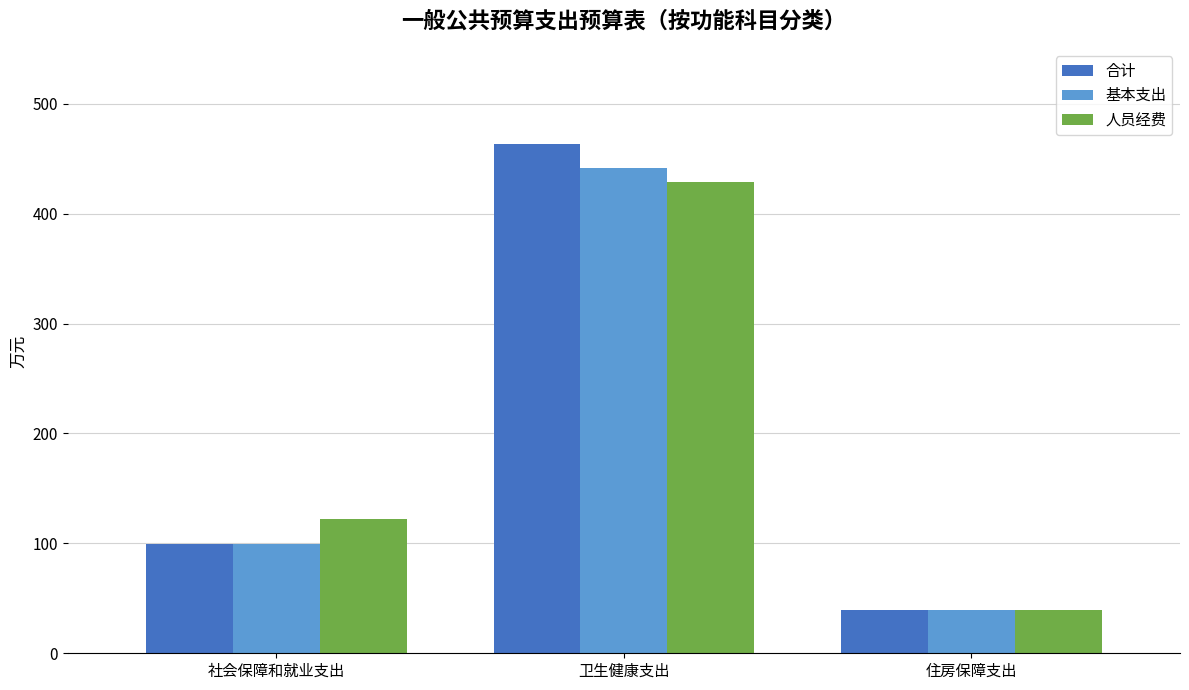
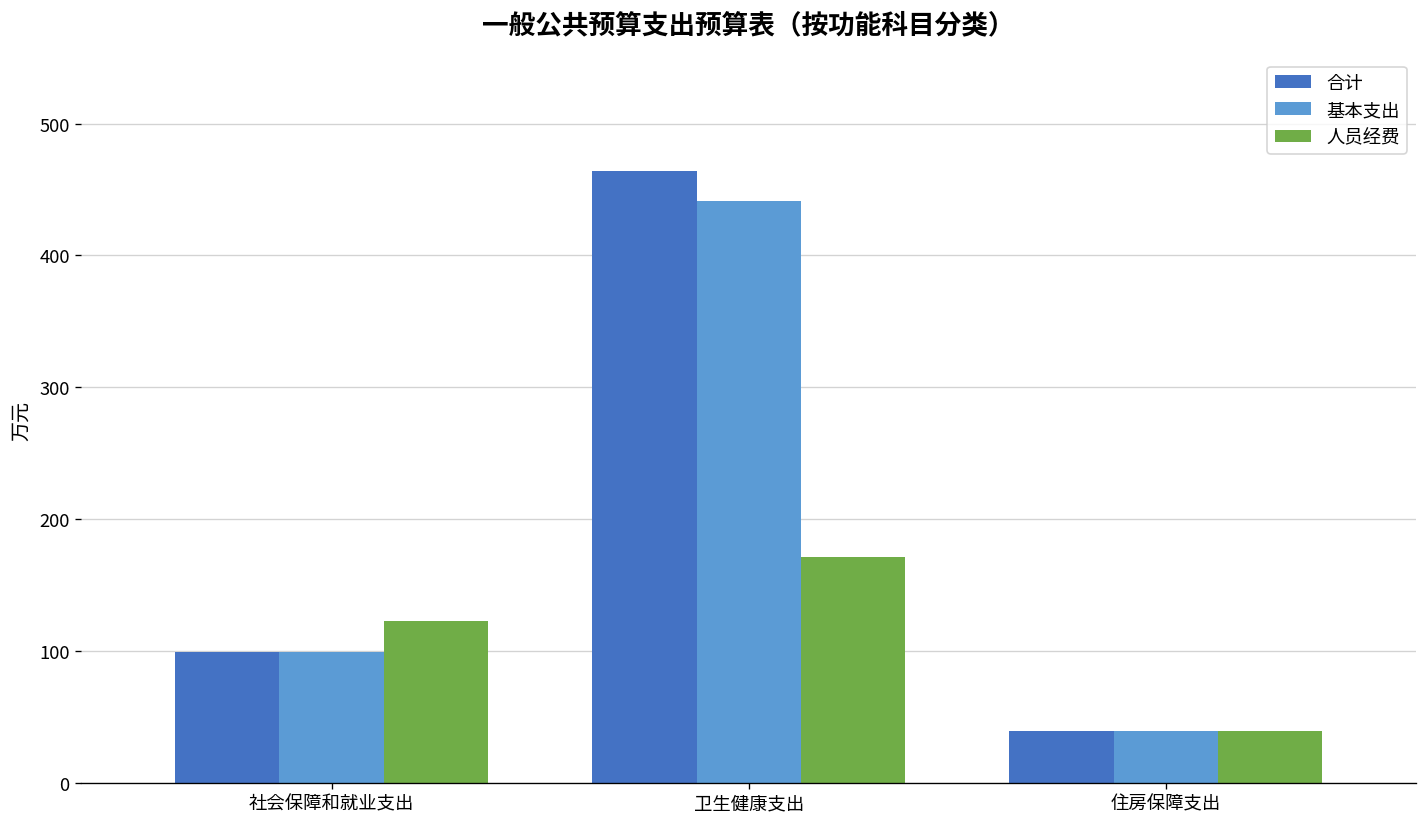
  {
    "人员经费": {
      "社会保障和就业支出": 123,
-     "卫生健康支出": 429,
+     "卫生健康支出": 171,
      "住房保障支出": 39
    }
  }
